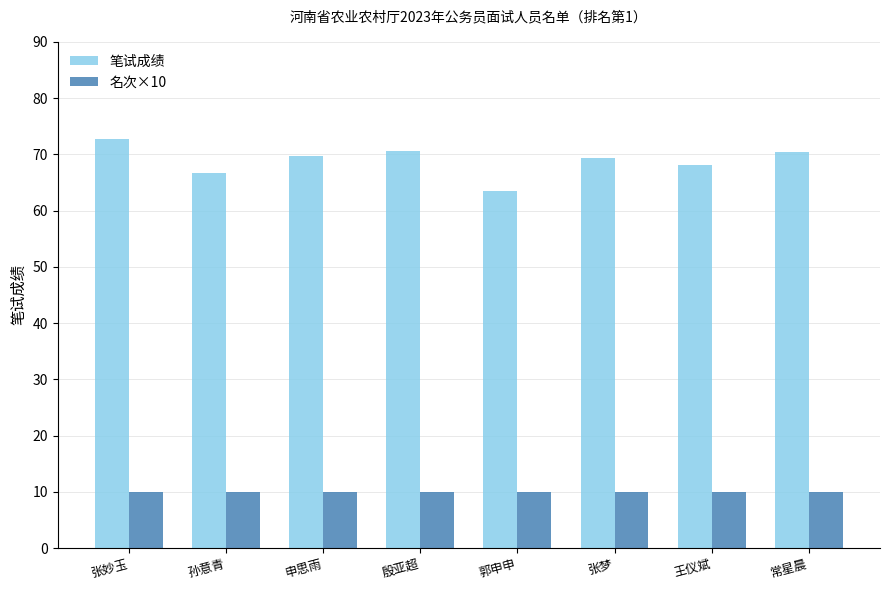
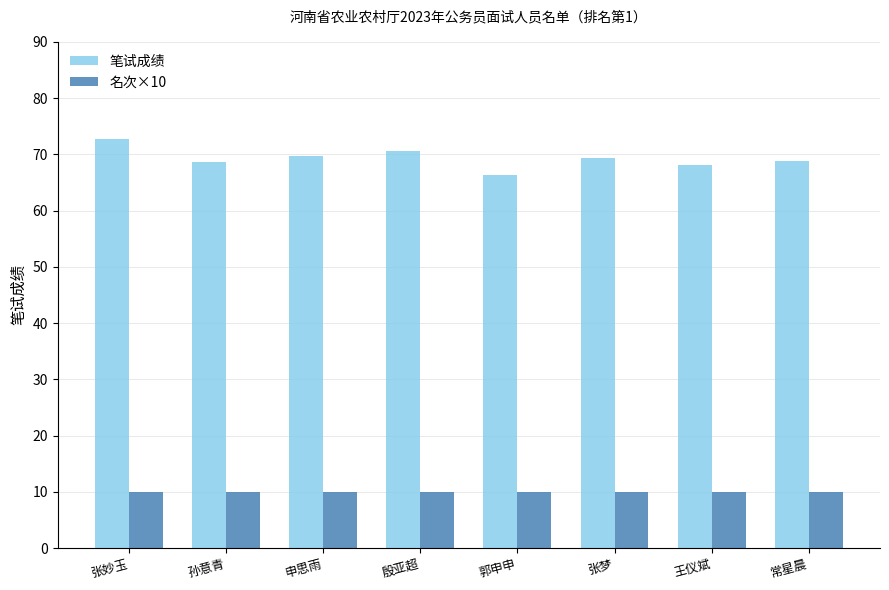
  {
    "笔试成绩": {
      "张妙玉": 73,
-     "孙意青": 67,
+     "孙意青": 69,
      "申思雨": 70,
      "殷亚超": 71,
-     "郭申申": 64,
+     "郭申申": 66,
      "张梦": 69,
      "王仪斌": 68,
-     "常星晨": 70
+     "常星晨": 69
    },
    "名次×10": {
      "张妙玉": 10,
      "孙意青": 10,
      "申思雨": 10,
      "殷亚超": 10,
      "郭申申": 10,
      "张梦": 10,
      "王仪斌": 10,
      "常星晨": 10
    }
  }
